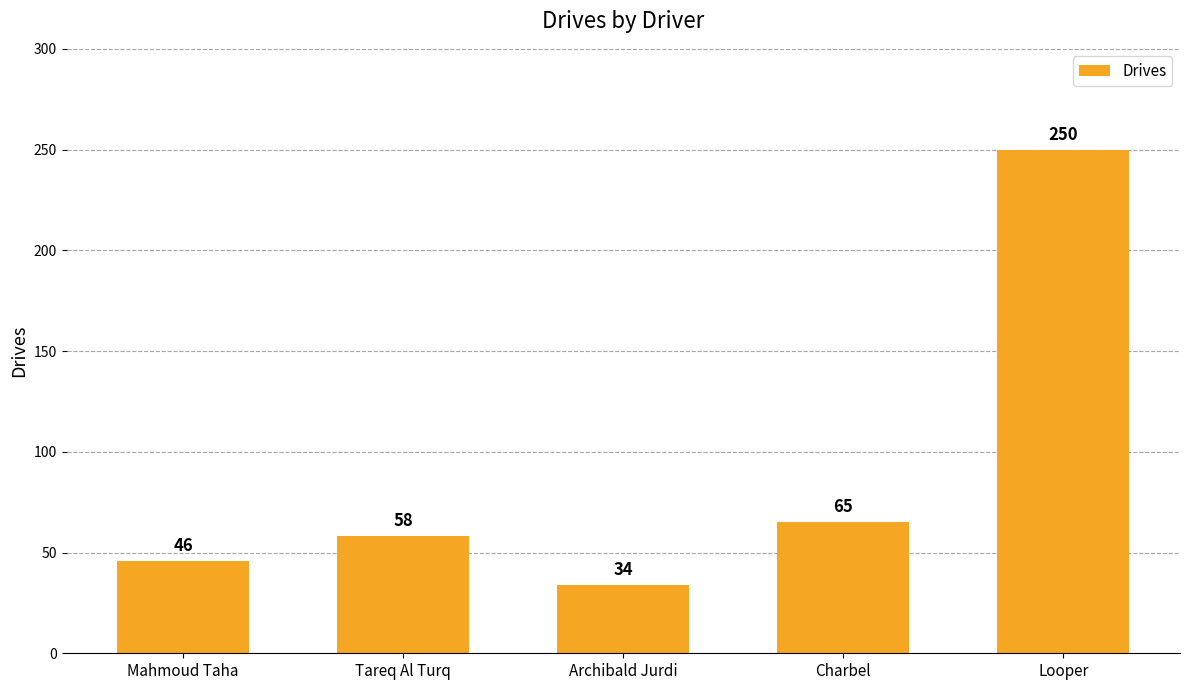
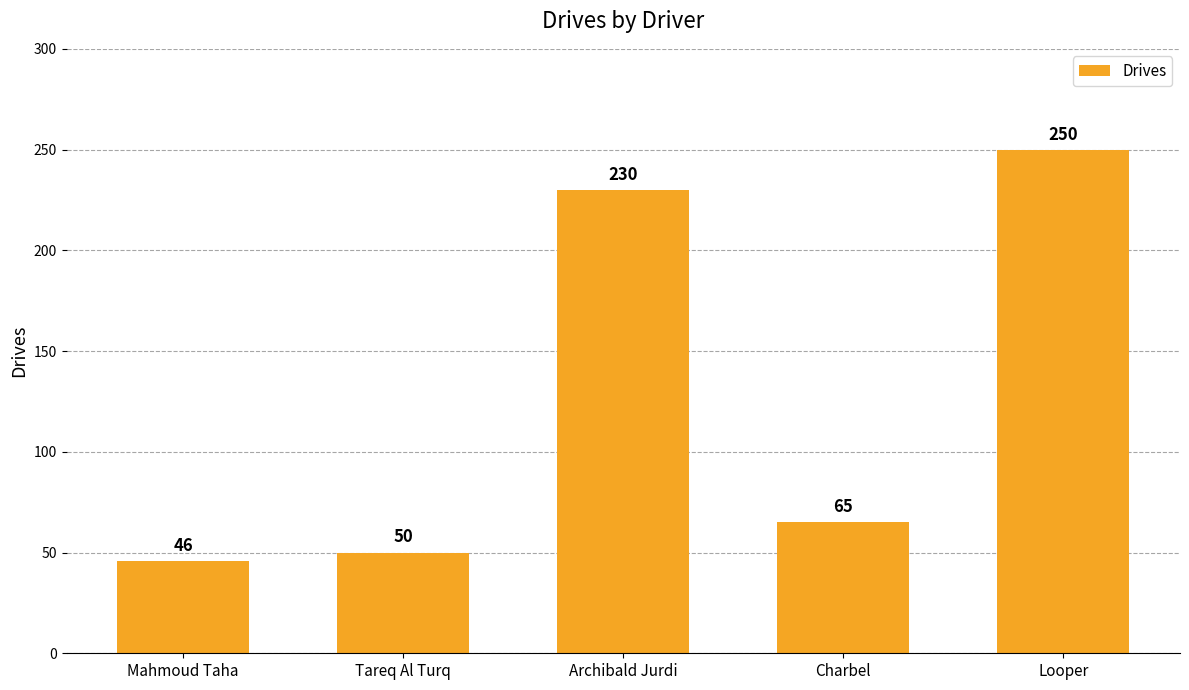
  {
    "Mahmoud Taha": 46,
-   "Tareq Al Turq": 58,
-   "Archibald Jurdi": 34,
+   "Tareq Al Turq": 50,
+   "Archibald Jurdi": 230,
    "Charbel": 65,
    "Looper": 250
  }
